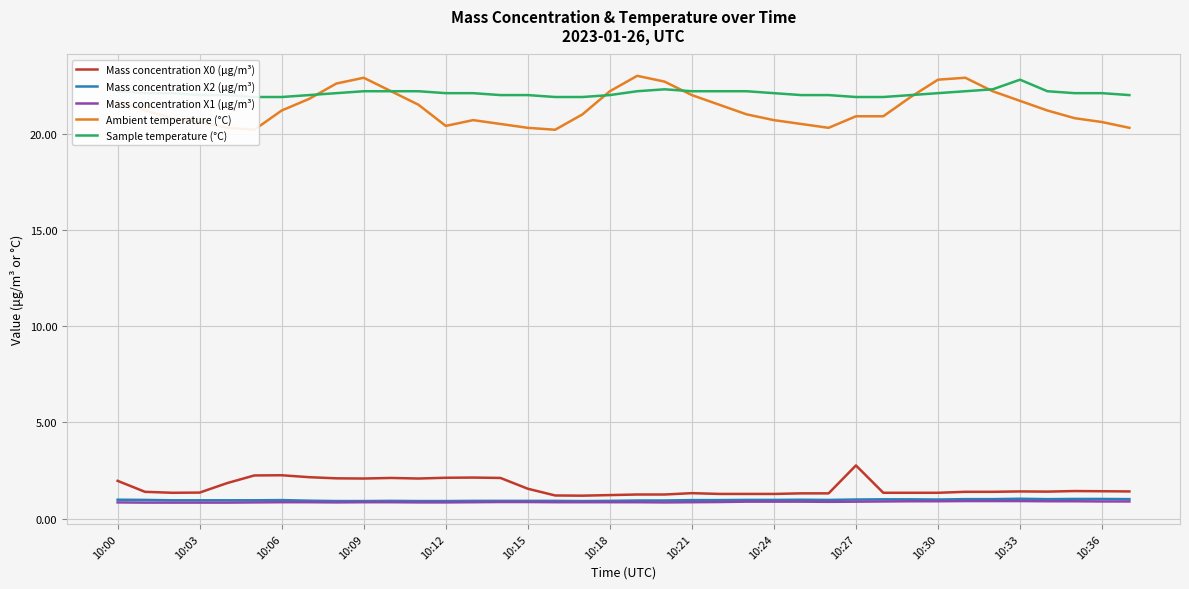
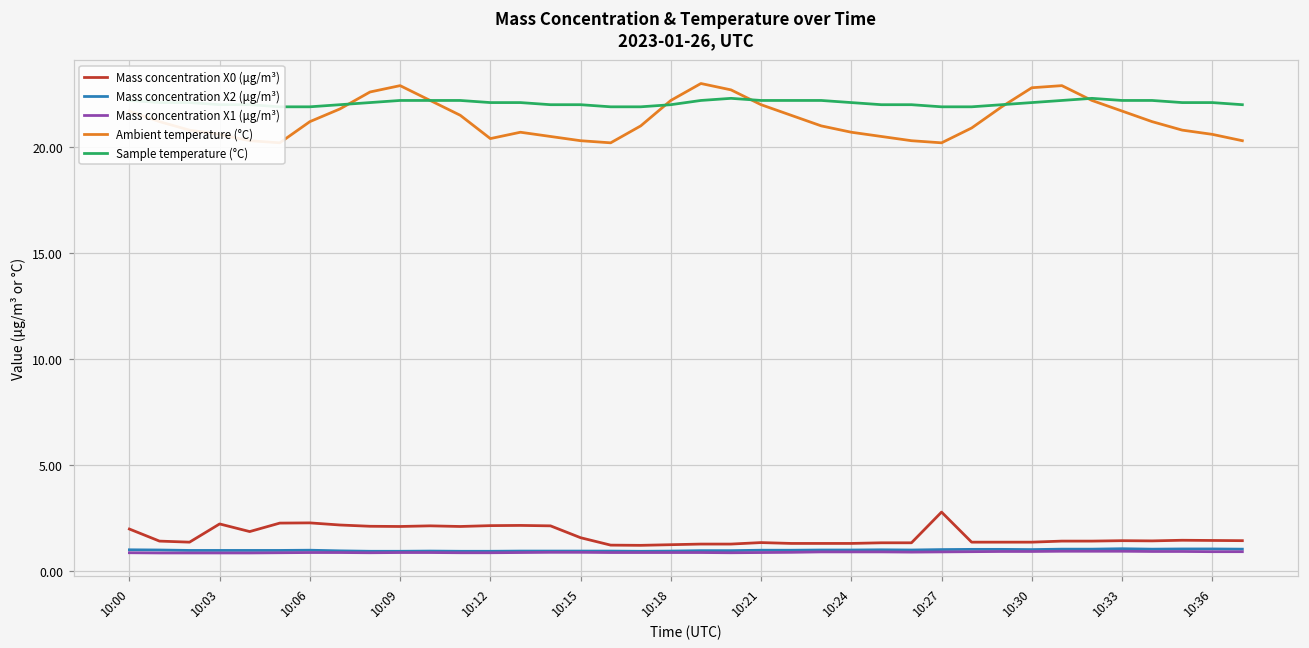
  {
    "Mass concentration X0 (μg/m³)": {
      "10:00": 2.0,
-     "10:03": 1.4,
+     "10:03": 2.2,
      "10:06": 2.3,
      "10:09": 2.1,
      "10:12": 2.1,
      "10:15": 1.6,
      "10:18": 1.2,
      "10:21": 1.3,
      "10:24": 1.3,
      "10:27": 2.8,
      "10:30": 1.4,
      "10:33": 1.4,
      "10:36": 1.4
    },
    "Mass concentration X2 (μg/m³)": {
      "10:00": 1.0
    },
    "Mass concentration X1 (μg/m³)": {
      "10:00": 0.9
    },
    "Ambient temperature (°C)": {
      "10:06": 21.2,
      "10:09": 22.9,
      "10:12": 20.4,
      "10:15": 20.3,
      "10:18": 22.2,
      "10:21": 22.0,
      "10:24": 20.7,
-     "10:27": 20.9,
+     "10:27": 20.2,
      "10:30": 22.8,
      "10:33": 21.7,
      "10:36": 20.6
    },
    "Sample temperature (°C)": {
      "10:06": 21.9,
      "10:09": 22.2,
      "10:12": 22.1,
      "10:15": 22.0,
      "10:18": 22.0,
      "10:21": 22.2,
      "10:24": 22.1,
      "10:27": 21.9,
      "10:30": 22.1,
-     "10:33": 22.8,
+     "10:33": 22.2,
      "10:36": 22.1
    }
  }
